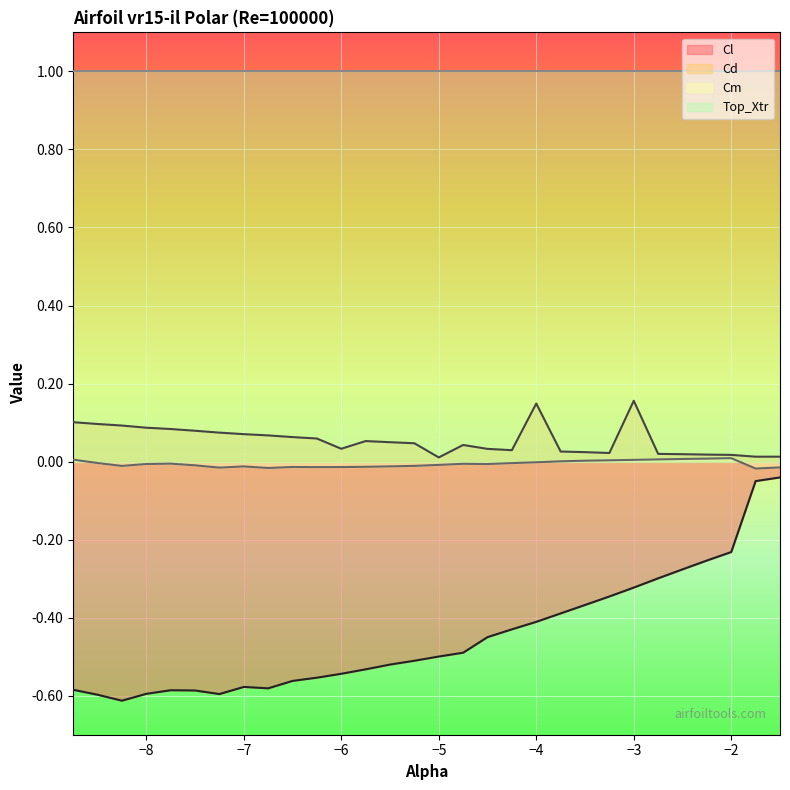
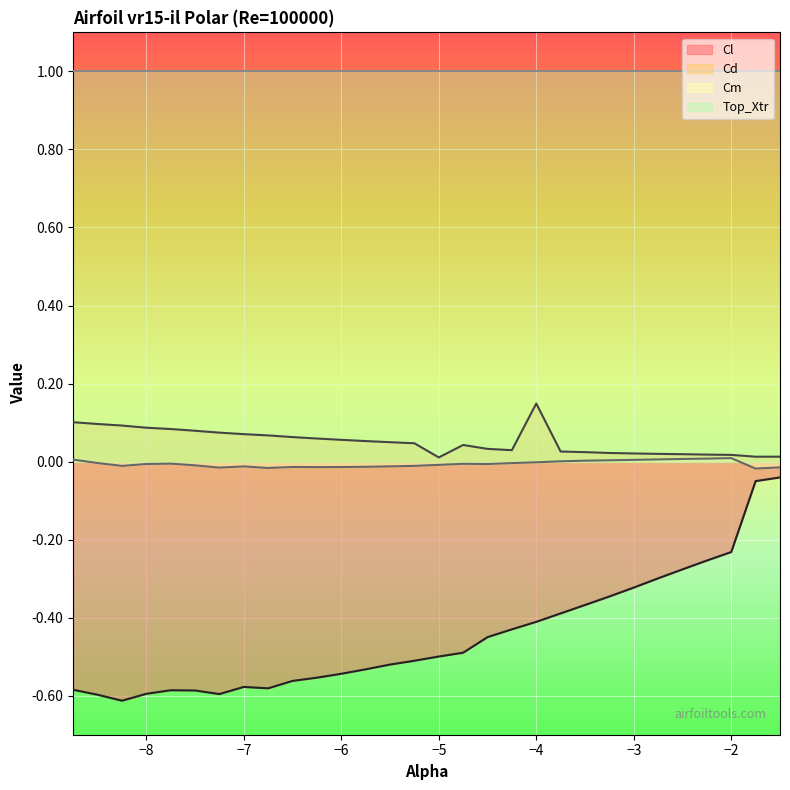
  {
    "Cd": {
      "−8": 0.09,
      "−7": 0.07,
-     "−6": 0.03,
+     "−6": 0.06,
      "−5": 0.01,
      "−4": 0.15,
-     "−3": 0.16,
+     "−3": 0.02,
      "−2": 0.02
    }
  }
